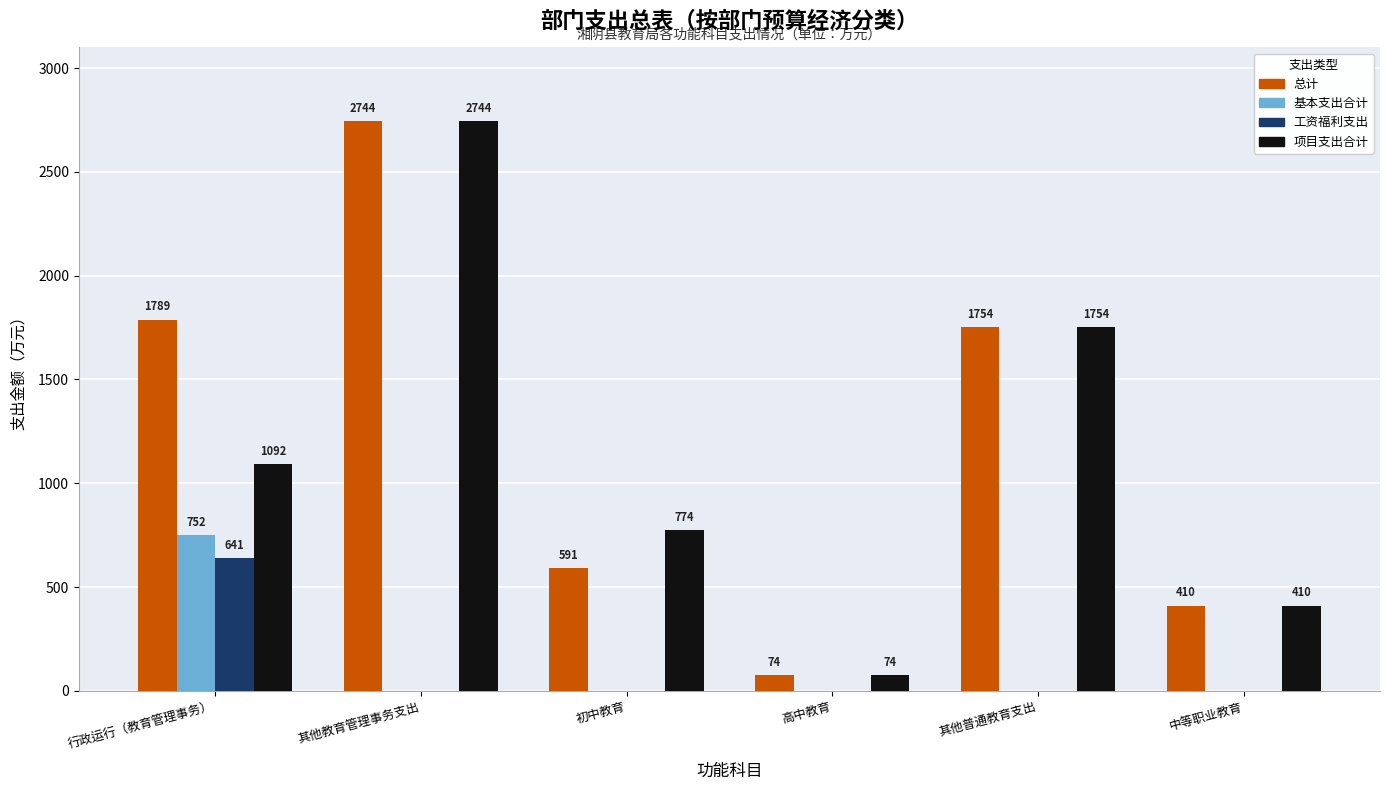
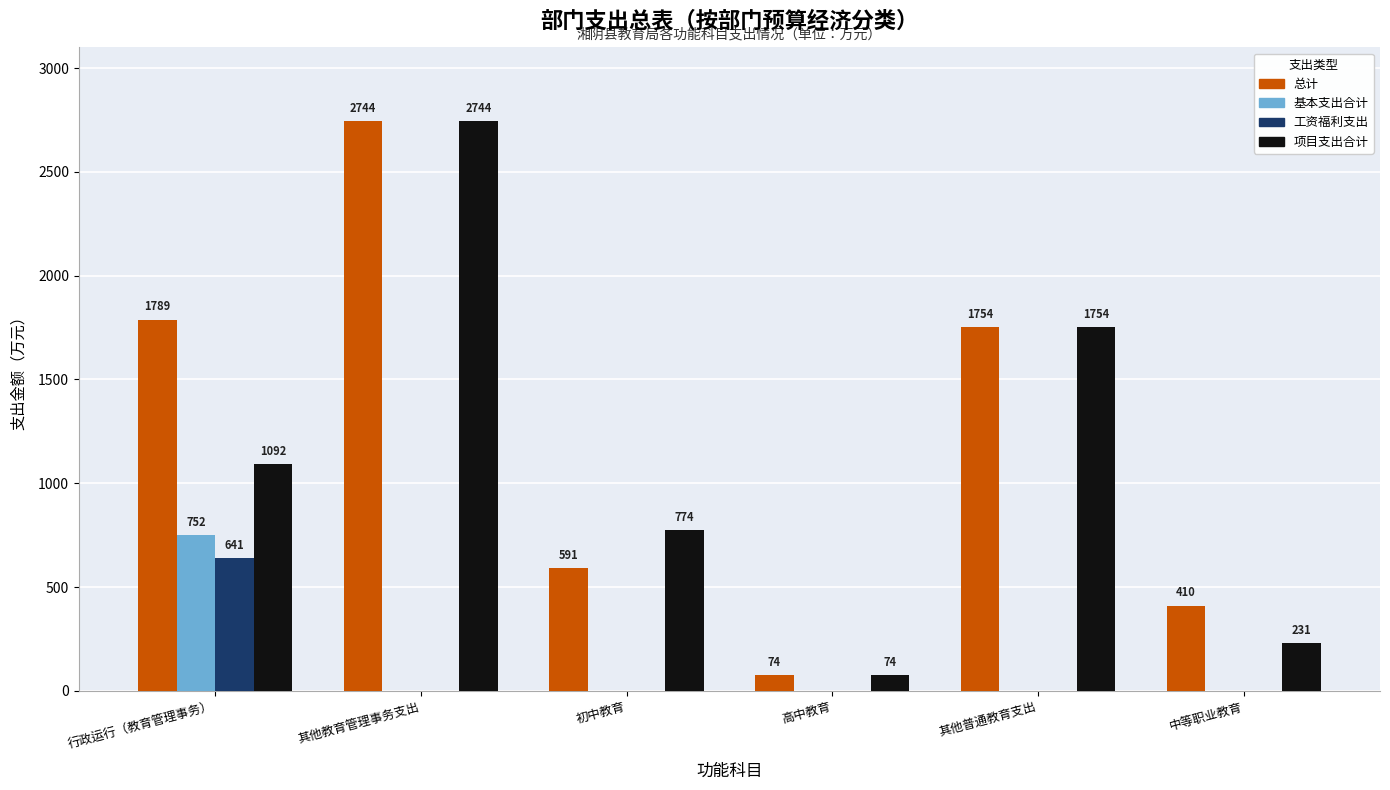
  {
    "总计": {
      "行政运行（教育管理事务）": 1789,
      "其他教育管理事务支出": 2744,
      "初中教育": 591,
      "高中教育": 74,
      "其他普通教育支出": 1754,
      "中等职业教育": 410
    },
    "基本支出合计": {
      "行政运行（教育管理事务）": 752
    },
    "工资福利支出": {
      "行政运行（教育管理事务）": 641
    },
    "项目支出合计": {
      "行政运行（教育管理事务）": 1092,
      "其他教育管理事务支出": 2744,
      "初中教育": 774,
      "高中教育": 74,
      "其他普通教育支出": 1754,
-     "中等职业教育": 410
+     "中等职业教育": 231
    }
  }
